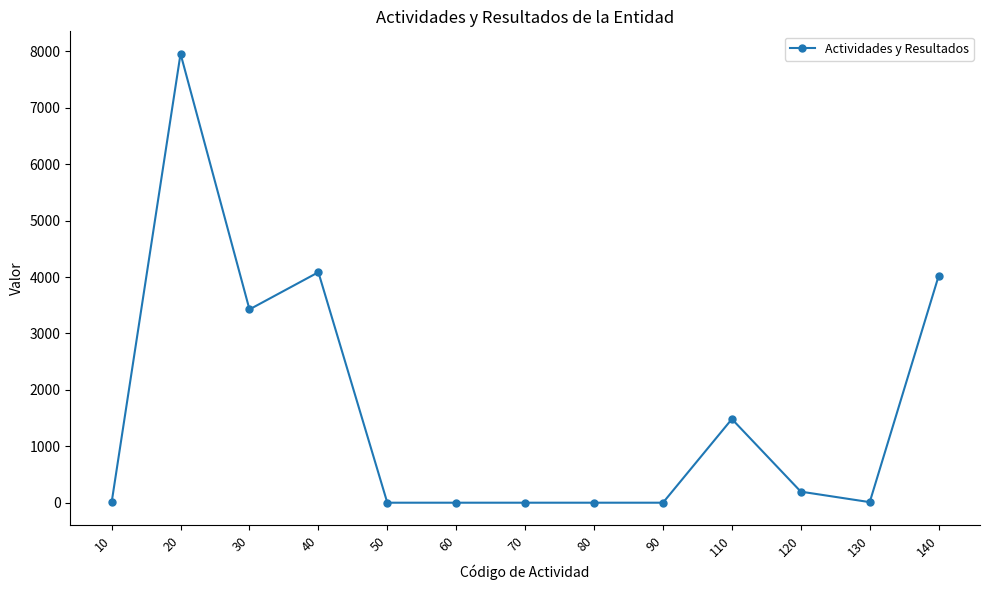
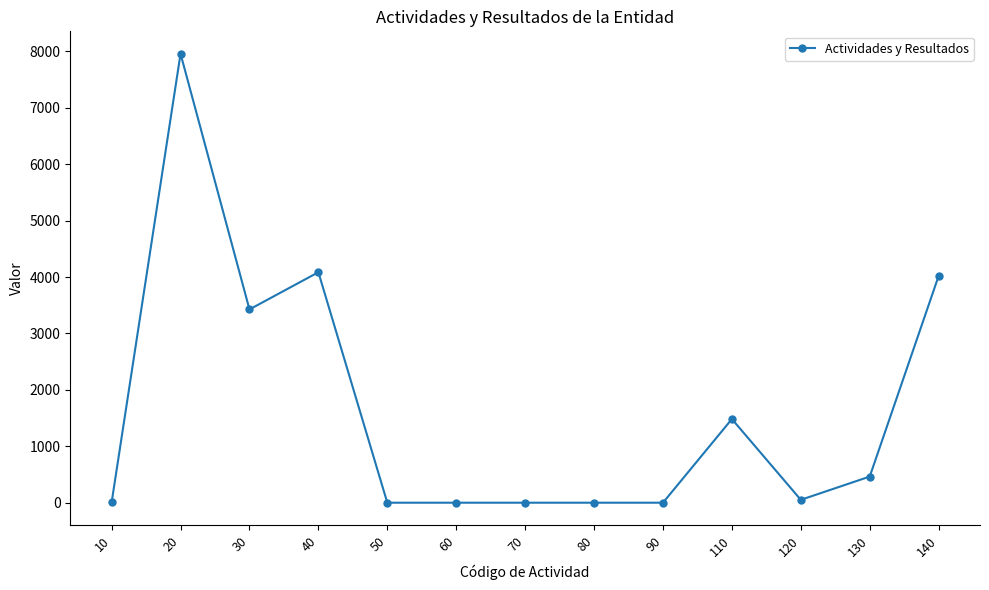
  {
    "10": 0,
    "20": 8000,
    "30": 3400,
    "40": 4100,
    "50": 0,
    "60": 0,
    "70": 0,
    "80": 0,
    "90": 0,
    "110": 1500,
-   "120": 200,
-   "130": 0,
+   "120": 100,
+   "130": 500,
    "140": 4000
  }
